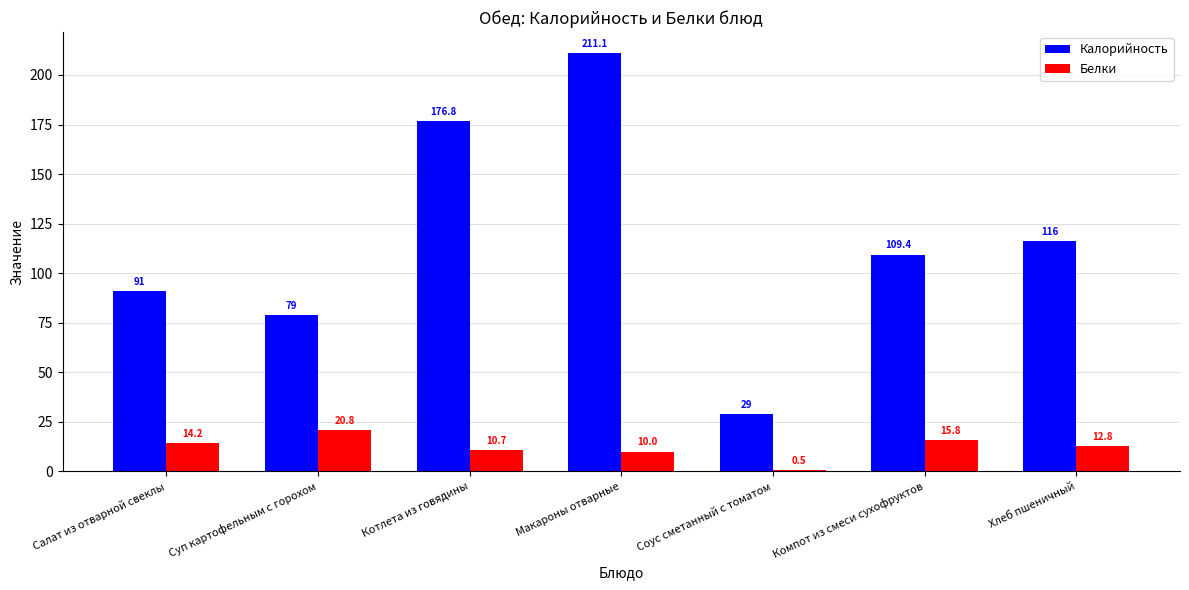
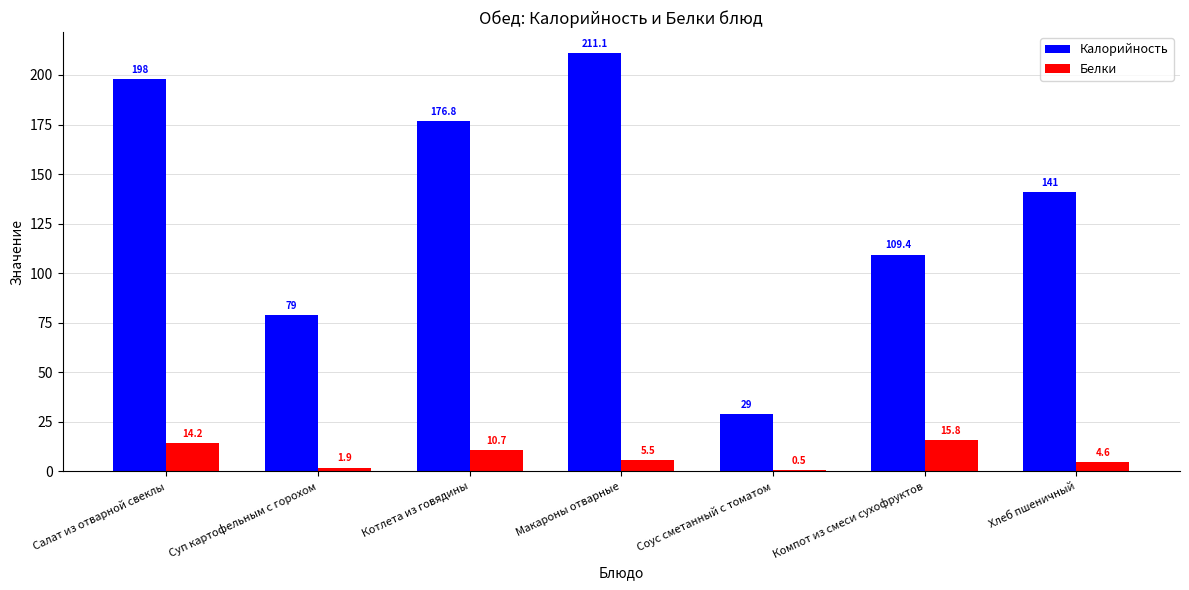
  {
    "Калорийность": {
-     "Салат из отварной свеклы": 91,
+     "Салат из отварной свеклы": 198,
      "Суп картофельным с горохом": 79,
      "Котлета из говядины": 176.8,
      "Макароны отварные": 211.1,
      "Соус сметанный с томатом": 29,
      "Компот из смеси сухофруктов": 109.4,
-     "Хлеб пшеничный": 116
+     "Хлеб пшеничный": 141
    },
    "Белки": {
      "Салат из отварной свеклы": 14.2,
-     "Суп картофельным с горохом": 20.8,
+     "Суп картофельным с горохом": 1.9,
      "Котлета из говядины": 10.7,
-     "Макароны отварные": 10.0,
+     "Макароны отварные": 5.5,
      "Соус сметанный с томатом": 0.5,
      "Компот из смеси сухофруктов": 15.8,
-     "Хлеб пшеничный": 12.8
+     "Хлеб пшеничный": 4.6
    }
  }
